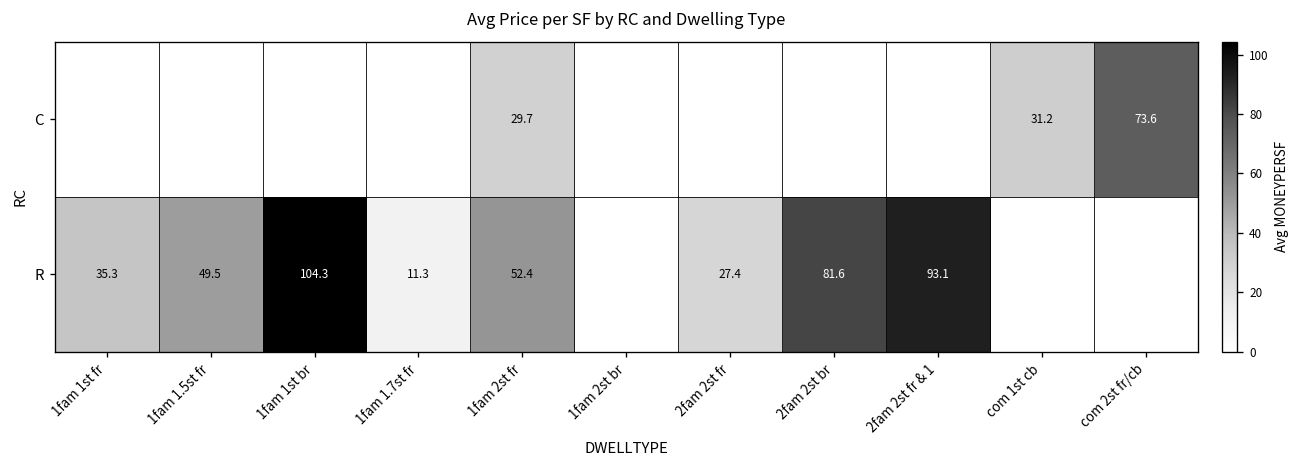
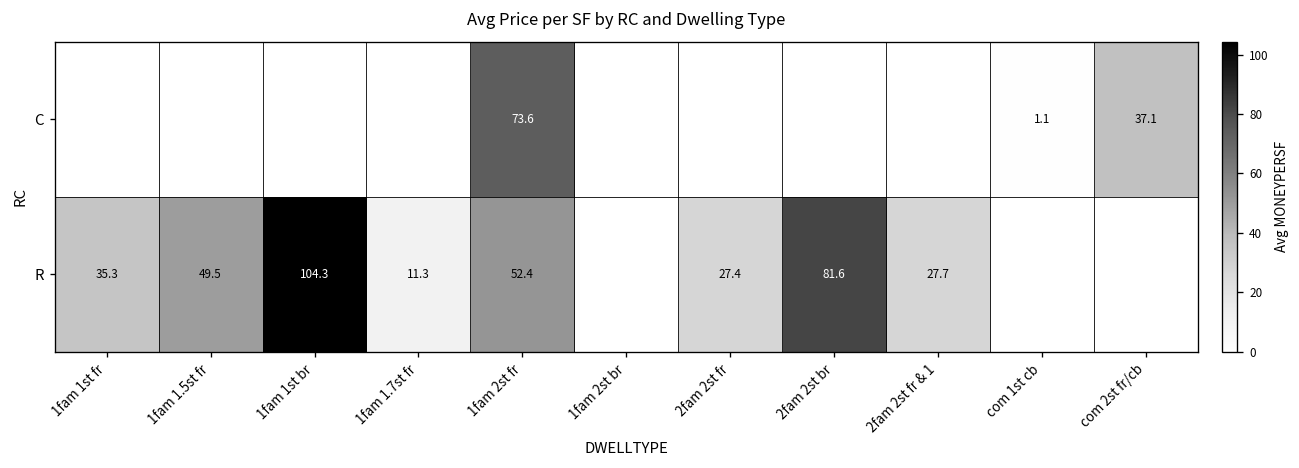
  {
    "C": {
-     "1fam 2st fr": 29.7,
-     "com 1st cb": 31.2,
-     "com 2st fr/cb": 73.6
+     "1fam 2st fr": 73.6,
+     "com 1st cb": 1.1,
+     "com 2st fr/cb": 37.1
    },
    "R": {
      "1fam 1st fr": 35.3,
      "1fam 1.5st fr": 49.5,
      "1fam 1st br": 104.3,
      "1fam 1.7st fr": 11.3,
      "1fam 2st fr": 52.4,
      "2fam 2st fr": 27.4,
      "2fam 2st br": 81.6,
-     "2fam 2st fr & 1": 93.1
+     "2fam 2st fr & 1": 27.7
    }
  }
